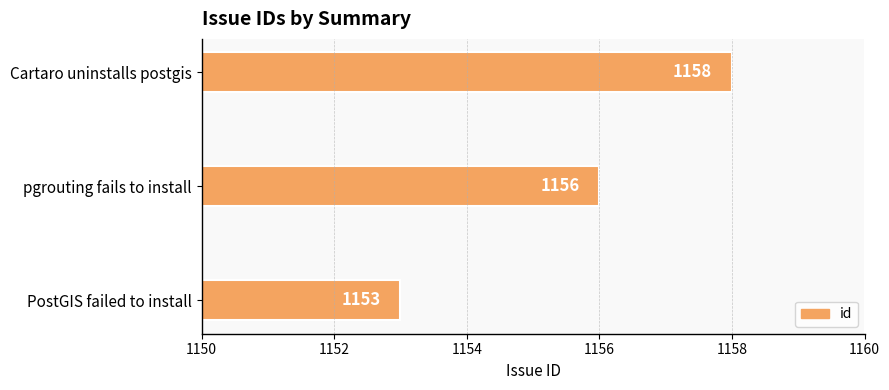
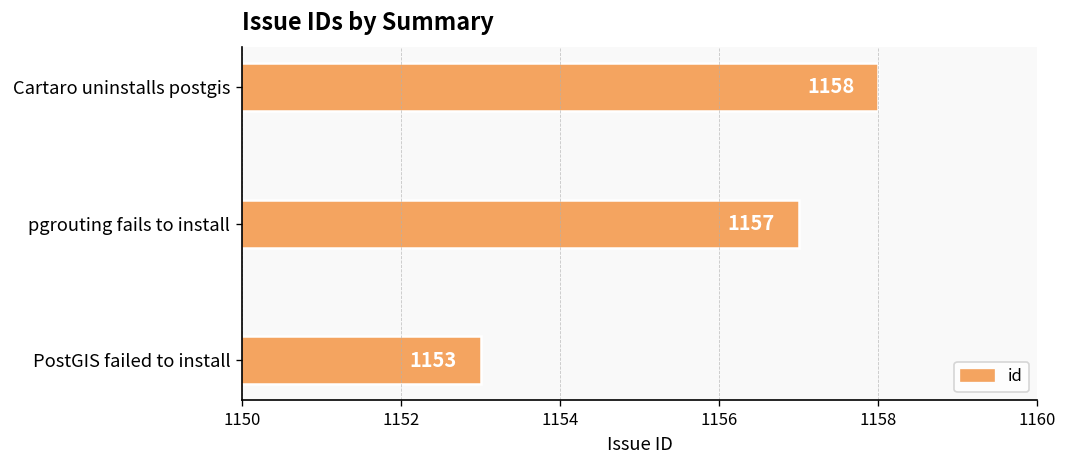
  {
    "Cartaro uninstalls postgis": 1158,
-   "pgrouting fails to install": 1156,
+   "pgrouting fails to install": 1157,
    "PostGIS failed to install": 1153
  }
